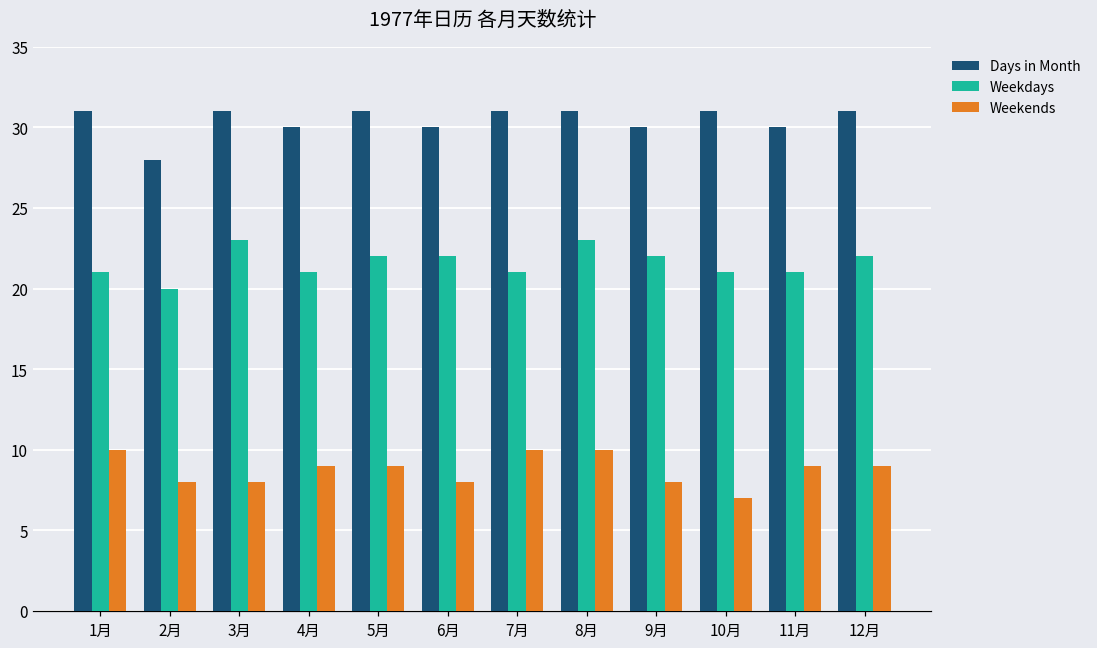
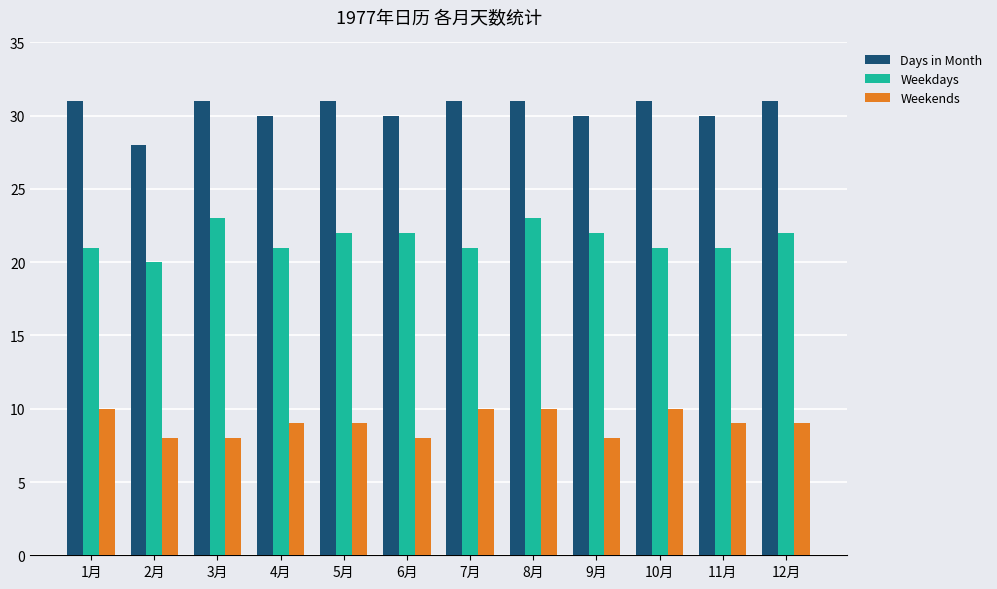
  {
    "Days in Month": {
      "1月": 31,
      "2月": 28,
      "3月": 31,
      "4月": 30,
      "5月": 31,
      "6月": 30,
      "7月": 31,
      "8月": 31,
      "9月": 30,
      "10月": 31,
      "11月": 30,
      "12月": 31
    },
    "Weekdays": {
      "1月": 21,
      "2月": 20,
      "3月": 23,
      "4月": 21,
      "5月": 22,
      "6月": 22,
      "7月": 21,
      "8月": 23,
      "9月": 22,
      "10月": 21,
      "11月": 21,
      "12月": 22
    },
    "Weekends": {
      "1月": 10,
      "2月": 8,
      "3月": 8,
      "4月": 9,
      "5月": 9,
      "6月": 8,
      "7月": 10,
      "8月": 10,
      "9月": 8,
-     "10月": 7,
+     "10月": 10,
      "11月": 9,
      "12月": 9
    }
  }
